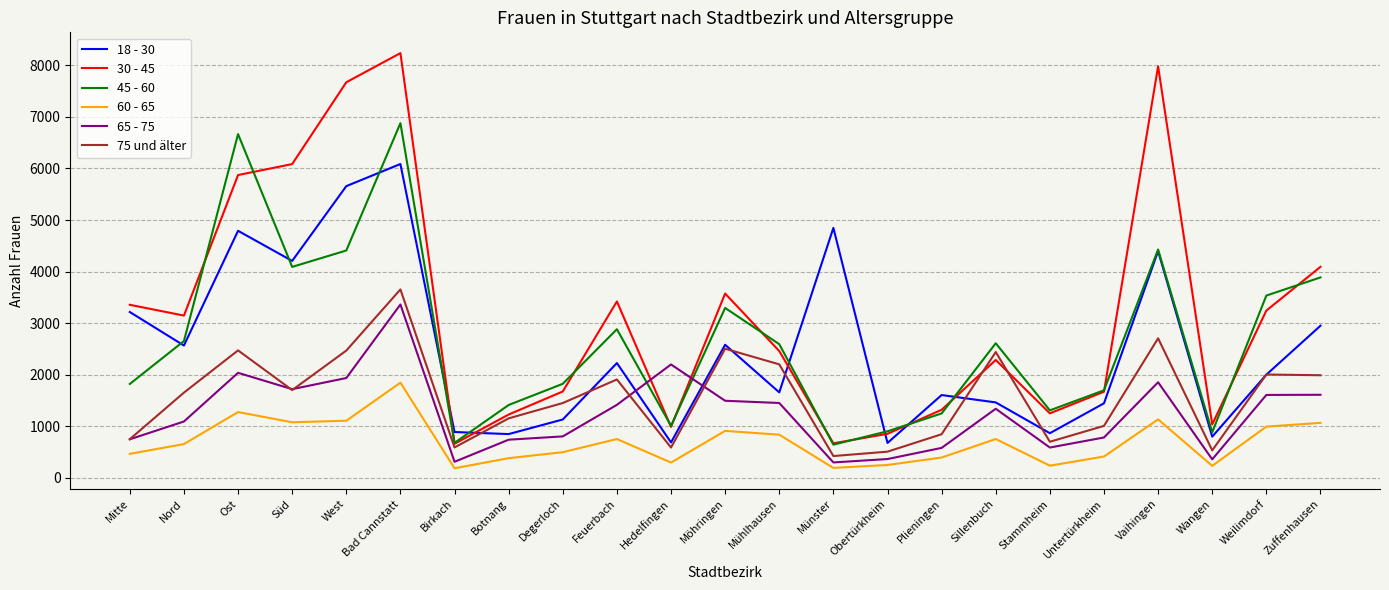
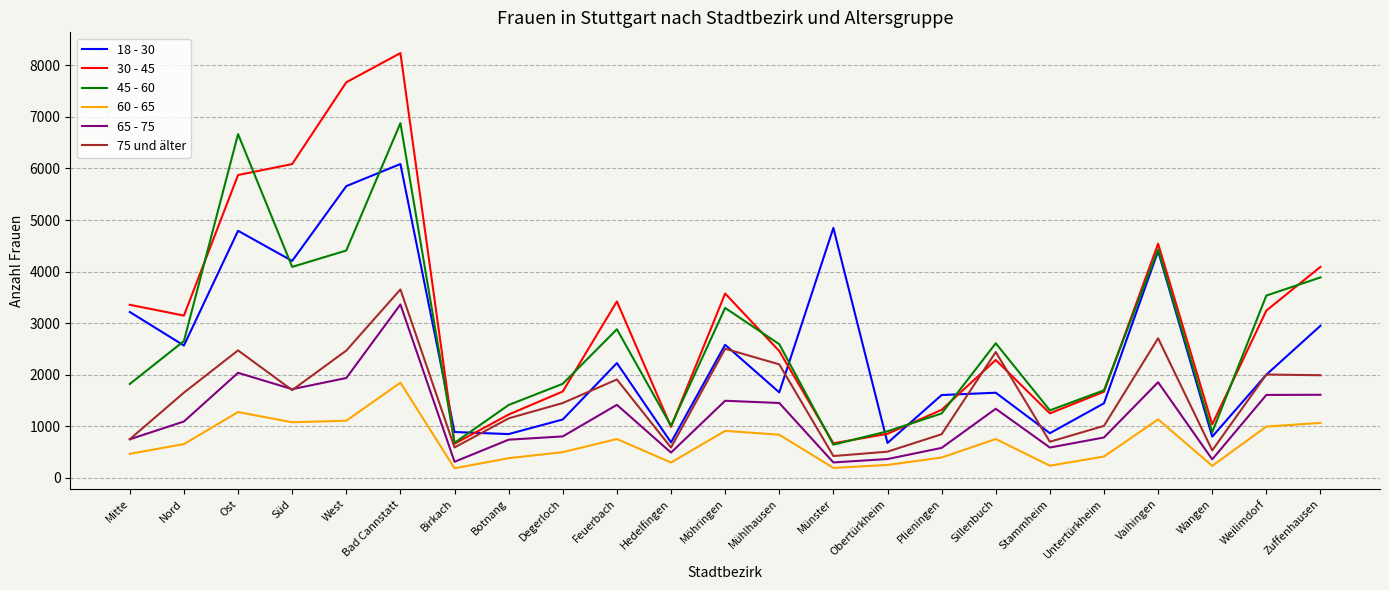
  {
    "18 - 30": {
      "Mitte": 3200,
      "Nord": 2600,
      "Ost": 4800,
      "Süd": 4200,
      "West": 5700,
      "Bad Cannstatt": 6100,
      "Birkach": 900,
      "Botnang": 800,
      "Degerloch": 1100,
      "Feuerbach": 2200,
      "Hedelfingen": 700,
      "Möhringen": 2600,
      "Mühlhausen": 1700,
      "Münster": 4800,
      "Obertürkheim": 700,
      "Plieningen": 1600,
-     "Sillenbuch": 1500,
+     "Sillenbuch": 1700,
      "Stammheim": 900,
      "Untertürkheim": 1400,
      "Wangen": 800,
      "Zuffenhausen": 3000
    },
    "30 - 45": {
      "Mitte": 3400,
      "Nord": 3100,
      "Ost": 5900,
      "Süd": 6100,
      "West": 7700,
      "Bad Cannstatt": 8200,
      "Botnang": 1200,
      "Degerloch": 1700,
      "Feuerbach": 3400,
      "Möhringen": 3600,
      "Mühlhausen": 2500,
      "Plieningen": 1300,
      "Sillenbuch": 2300,
      "Stammheim": 1300,
-     "Vaihingen": 8000,
+     "Vaihingen": 4500,
      "Wangen": 1000,
      "Weilimdorf": 3200,
      "Zuffenhausen": 4100
    },
    "45 - 60": {
      "Mitte": 1800,
      "Nord": 2700,
      "Ost": 6700,
      "Süd": 4100,
      "West": 4400,
      "Bad Cannstatt": 6900,
      "Botnang": 1400,
      "Degerloch": 1800,
      "Feuerbach": 2900,
      "Möhringen": 3300,
      "Mühlhausen": 2600,
      "Plieningen": 1200,
      "Sillenbuch": 2600,
      "Stammheim": 1300,
      "Wangen": 900,
      "Weilimdorf": 3500,
      "Zuffenhausen": 3900
    },
    "60 - 65": {
      "Mitte": 500,
      "Nord": 700,
      "Ost": 1300,
      "Süd": 1100,
      "West": 1100,
      "Bad Cannstatt": 1800,
      "Birkach": 200,
      "Botnang": 400,
      "Degerloch": 500,
      "Feuerbach": 800,
      "Hedelfingen": 300,
      "Möhringen": 900,
      "Mühlhausen": 800,
      "Münster": 200,
      "Obertürkheim": 300,
      "Plieningen": 400,
      "Sillenbuch": 800,
      "Stammheim": 200,
      "Untertürkheim": 400,
      "Vaihingen": 1100,
      "Wangen": 200,
      "Weilimdorf": 1000,
      "Zuffenhausen": 1100
    },
    "65 - 75": {
      "Nord": 1100,
      "Ost": 2000,
      "West": 1900,
      "Bad Cannstatt": 3400,
      "Birkach": 300,
      "Botnang": 700,
      "Degerloch": 800,
      "Feuerbach": 1400,
-     "Hedelfingen": 2200,
+     "Hedelfingen": 500,
      "Möhringen": 1500,
      "Mühlhausen": 1500,
      "Münster": 300,
      "Obertürkheim": 400,
      "Plieningen": 600,
      "Sillenbuch": 1300,
      "Stammheim": 600,
      "Untertürkheim": 800,
      "Vaihingen": 1900,
      "Wangen": 400,
      "Weilimdorf": 1600,
      "Zuffenhausen": 1600
    },
    "75 und älter": {
      "Nord": 1700,
      "Ost": 2500,
      "West": 2500,
      "Bad Cannstatt": 3700,
      "Birkach": 600,
      "Botnang": 1200,
      "Degerloch": 1500,
      "Feuerbach": 1900,
      "Hedelfingen": 600,
      "Möhringen": 2500,
      "Mühlhausen": 2200,
      "Münster": 400,
      "Obertürkheim": 500,
      "Plieningen": 800,
      "Sillenbuch": 2400,
      "Stammheim": 700,
      "Untertürkheim": 1000,
      "Vaihingen": 2700,
      "Wangen": 500,
      "Zuffenhausen": 2000
    }
  }
